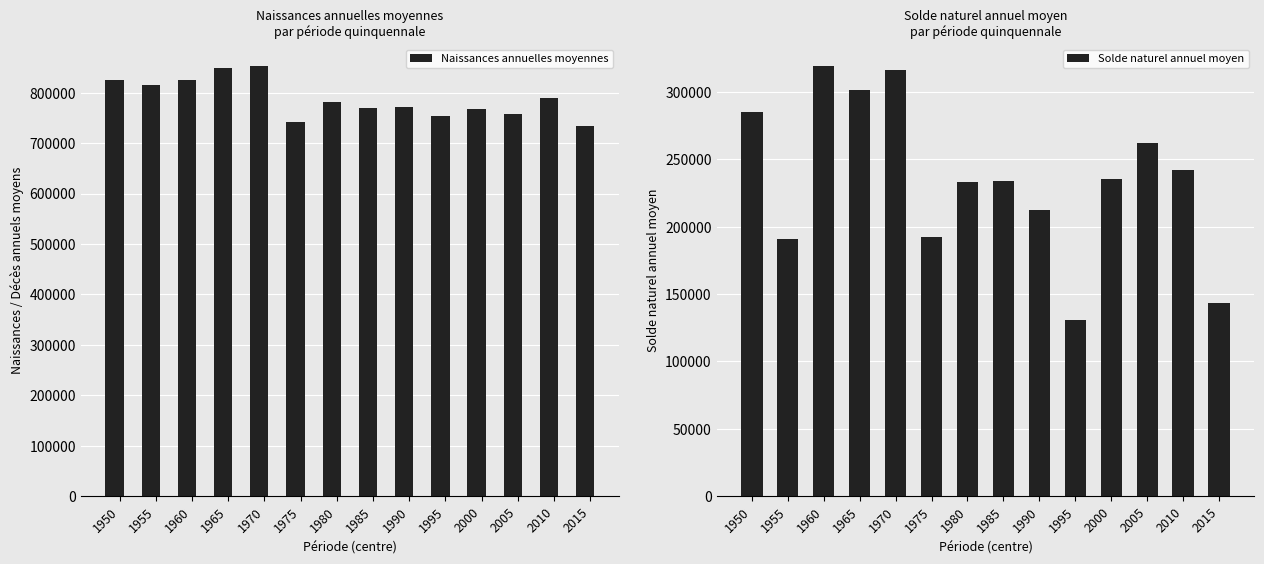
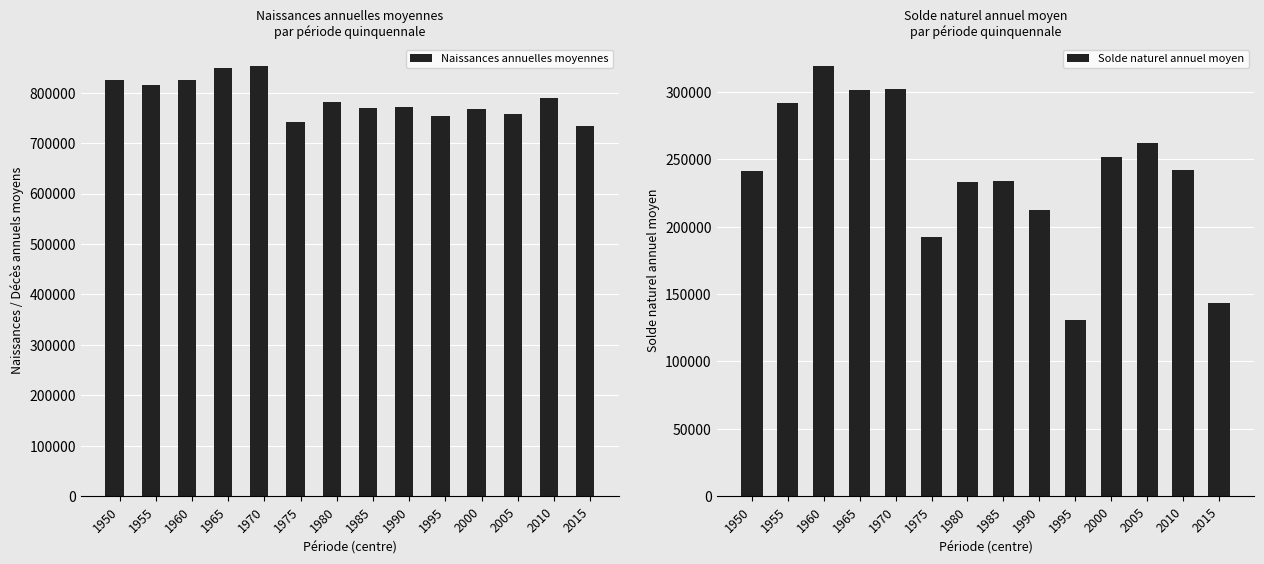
  {
    "Naissances annuelles moyennes par période quinquennale": {
      "1950": 830000,
      "1955": 810000,
      "1960": 830000,
      "1965": 850000,
      "1970": 850000,
      "1975": 740000,
      "1980": 780000,
      "1985": 770000,
      "1990": 770000,
      "1995": 750000,
      "2000": 770000,
      "2005": 760000,
      "2010": 790000,
      "2015": 730000
    },
    "Solde naturel annuel moyen par période quinquennale": {
-     "1950": 285000,
-     "1955": 191000,
+     "1950": 241000,
+     "1955": 291000,
      "1960": 319000,
      "1965": 301000,
-     "1970": 316000,
+     "1970": 302000,
      "1975": 192000,
      "1980": 233000,
      "1985": 234000,
      "1990": 213000,
      "1995": 131000,
-     "2000": 236000,
+     "2000": 252000,
      "2005": 262000,
      "2010": 242000,
      "2015": 143000
    }
  }
